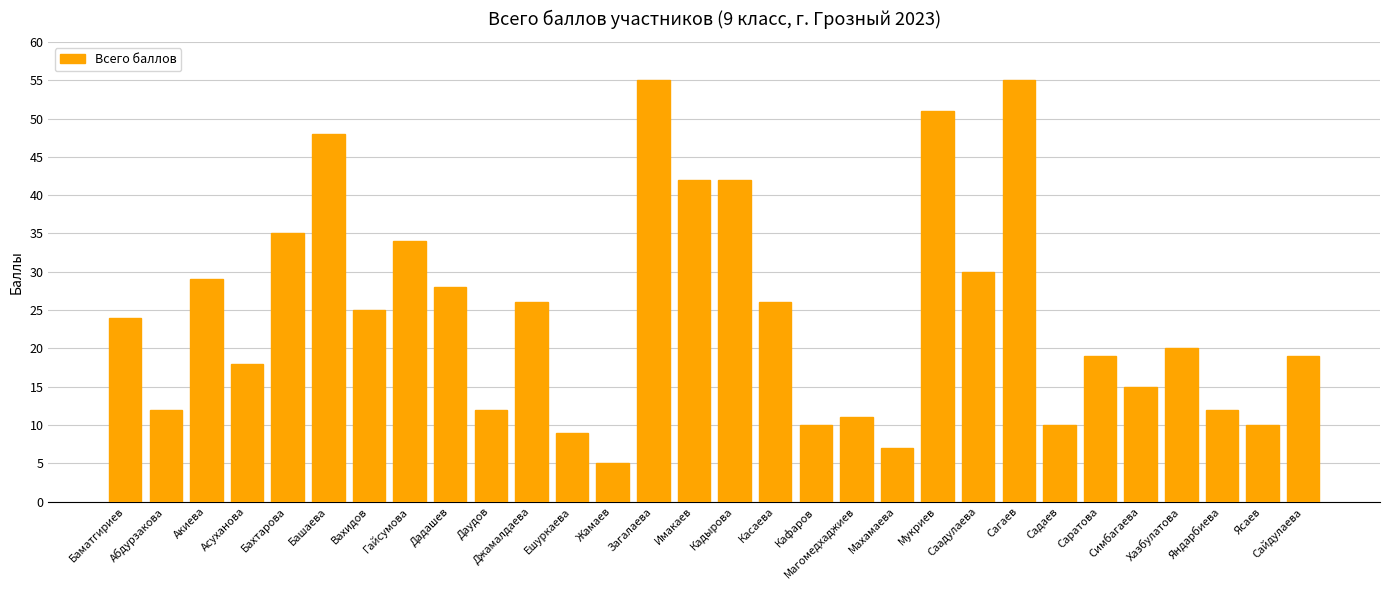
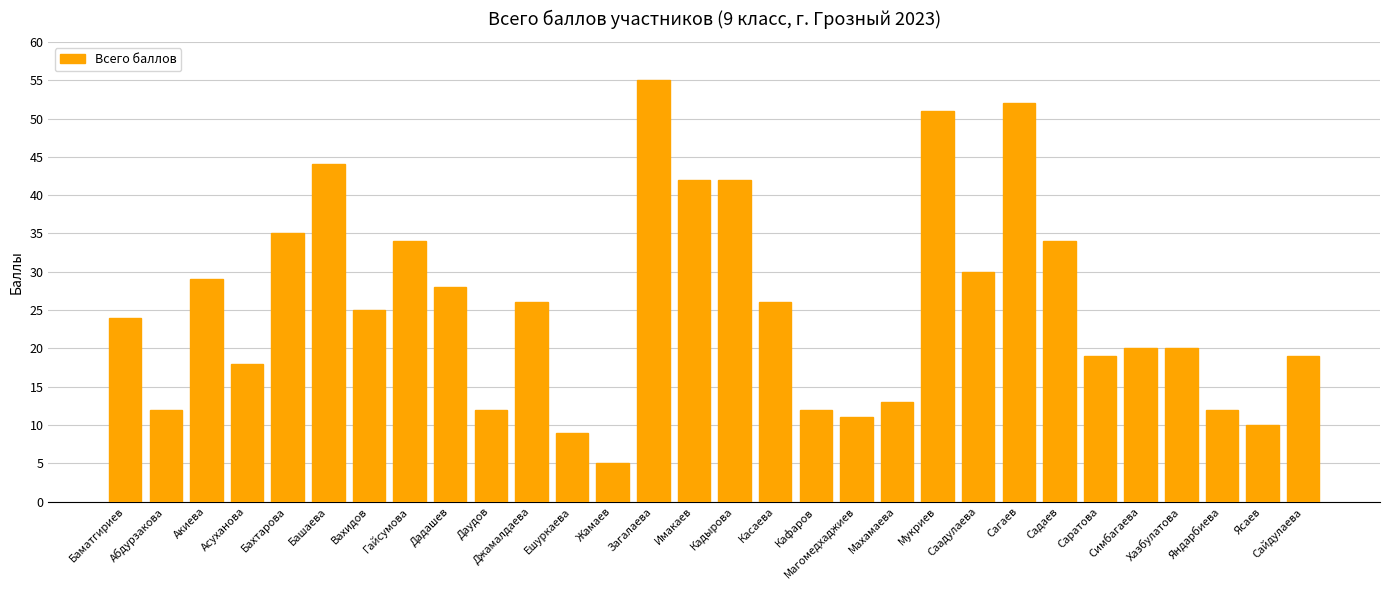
  {
    "Баматгириев": 24,
    "Абдурзакова": 12,
    "Акиева": 29,
    "Асуханова": 18,
    "Бахтарова": 35,
-   "Башаева": 48,
+   "Башаева": 44,
    "Вахидов": 25,
    "Гайсумова": 34,
    "Дадашев": 28,
    "Даудов": 12,
    "Джамалдаева": 26,
    "Ешуркаева": 9,
    "Жамаев": 5,
    "Загалаева": 55,
    "Имакаев": 42,
    "Кадырова": 42,
    "Касаева": 26,
-   "Кафаров": 10,
+   "Кафаров": 12,
    "Магомедхаджиев": 11,
-   "Махамаева": 7,
+   "Махамаева": 13,
    "Мукриев": 51,
    "Саадулаева": 30,
-   "Сагаев": 55,
-   "Садаев": 10,
+   "Сагаев": 52,
+   "Садаев": 34,
    "Саратова": 19,
-   "Симбагаева": 15,
+   "Симбагаева": 20,
    "Хазбулатова": 20,
    "Яндарбиева": 12,
    "Ясаев": 10,
    "Сайдулаева": 19
  }
